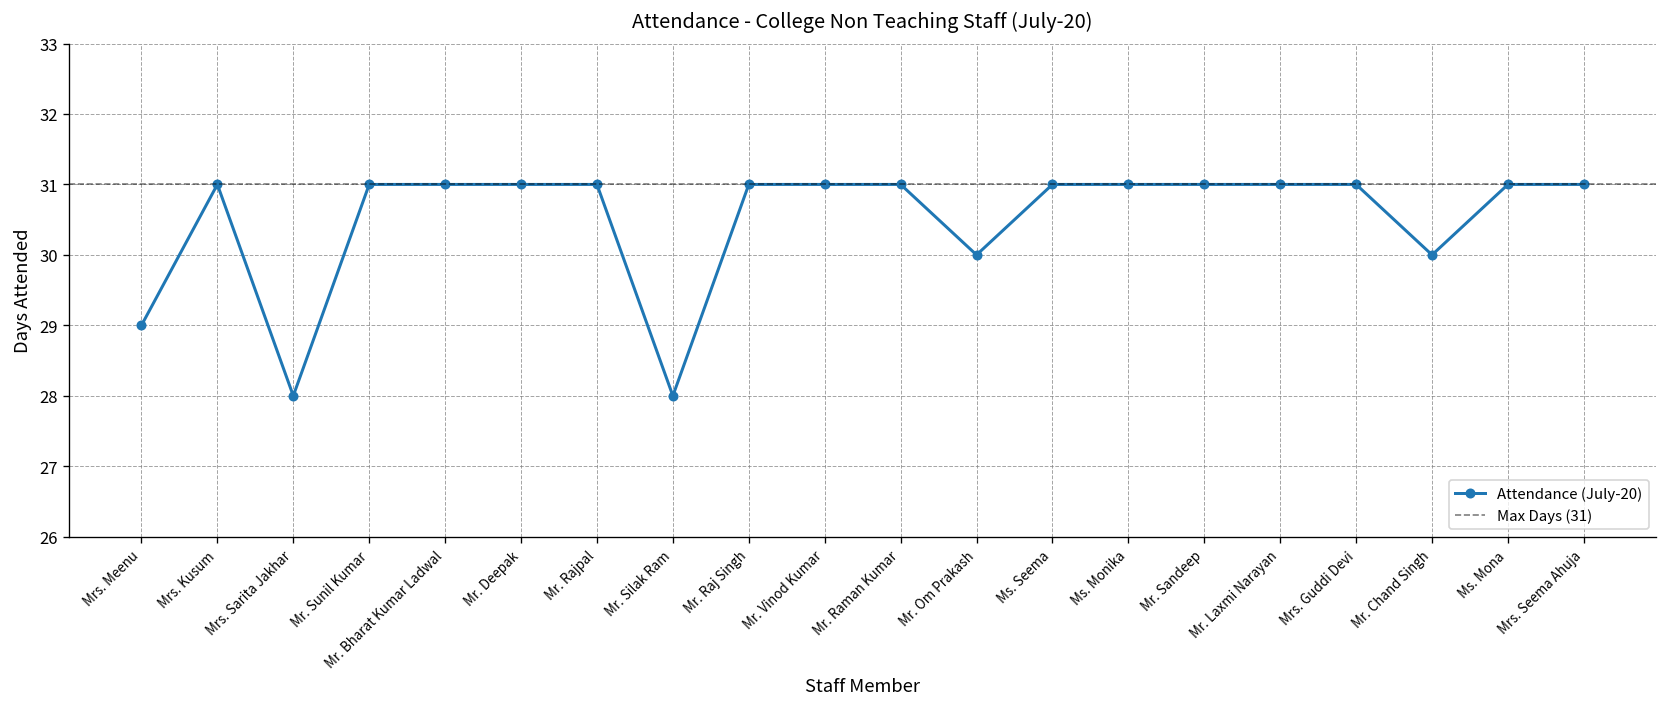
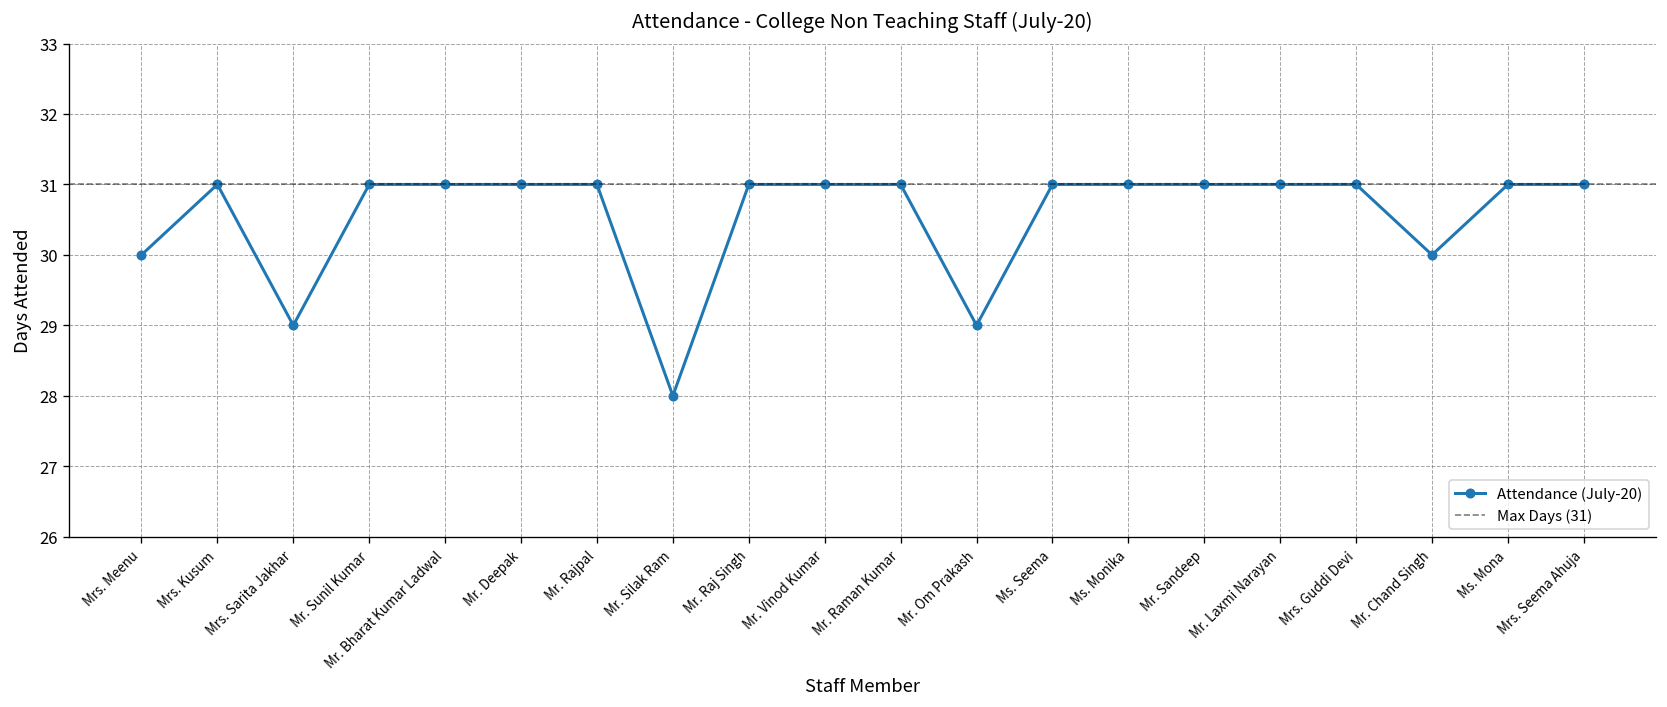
  {
-   "Mrs. Meenu": 29,
+   "Mrs. Meenu": 30,
    "Mrs. Kusum": 31,
-   "Mrs. Sarita Jakhar": 28,
+   "Mrs. Sarita Jakhar": 29,
    "Mr. Sunil Kumar": 31,
    "Mr. Bharat Kumar Ladwal": 31,
    "Mr. Deepak": 31,
    "Mr. Rajpal": 31,
    "Mr. Silak Ram": 28,
    "Mr. Raj Singh": 31,
    "Mr. Vinod Kumar": 31,
    "Mr. Raman Kumar": 31,
-   "Mr. Om Prakash": 30,
+   "Mr. Om Prakash": 29,
    "Ms. Seema": 31,
    "Ms. Monika": 31,
    "Mr. Sandeep": 31,
    "Mr. Laxmi Narayan": 31,
    "Mrs. Guddi Devi": 31,
    "Mr. Chand Singh": 30,
    "Ms. Mona": 31,
    "Mrs. Seema Ahuja": 31
  }
